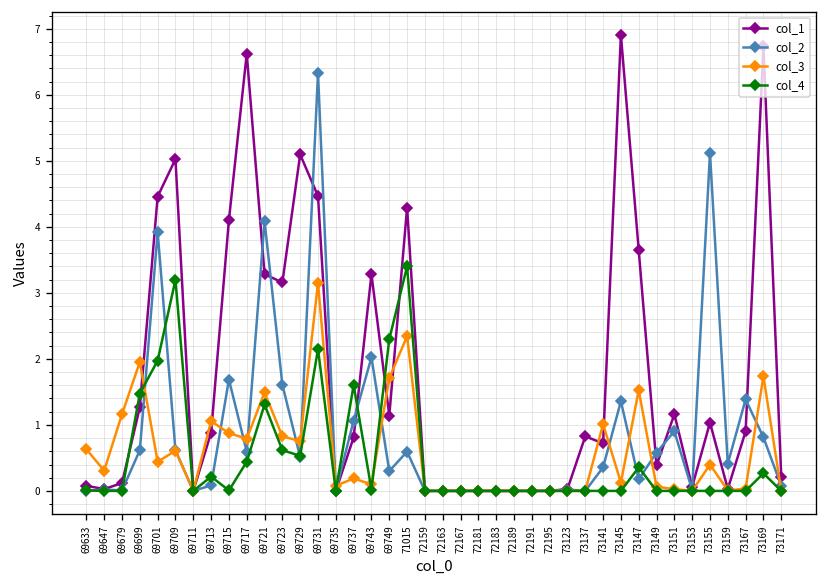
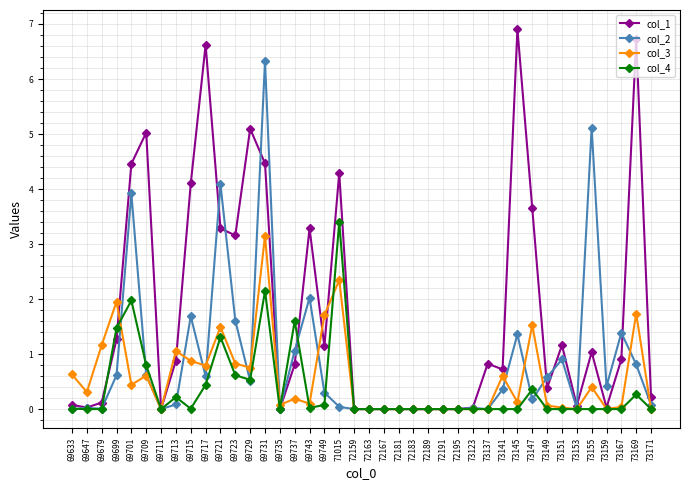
  {
    "col_1": {
      "69633": 0.1,
      "69679": 0.1,
      "69699": 1.3,
      "69701": 4.5,
      "69709": 5.0,
      "69713": 0.9,
      "69715": 4.1,
      "69717": 6.6,
      "69721": 3.3,
      "69723": 3.2,
      "69729": 5.1,
      "69731": 4.5,
      "69737": 0.8,
      "69743": 3.3,
      "69749": 1.1,
      "71015": 4.3,
      "73137": 0.8,
      "73141": 0.7,
      "73145": 6.9,
      "73147": 3.6,
      "73149": 0.4,
      "73151": 1.2,
      "73153": 0.1,
      "73155": 1.0,
      "73167": 0.9,
      "73171": 0.2
    },
    "col_2": {
      "69699": 0.6,
      "69701": 3.9,
      "69713": 0.1,
      "69715": 1.7,
      "69717": 0.6,
      "69721": 4.1,
      "69723": 1.6,
      "69731": 6.3,
      "69737": 1.1,
      "69743": 2.0,
      "69749": 0.3,
-     "71015": 0.6,
+     "71015": 0.0,
      "73141": 0.4,
      "73145": 1.4,
      "73147": 0.2,
      "73149": 0.6,
      "73151": 0.9,
      "73155": 5.1,
      "73159": 0.4,
      "73167": 1.4,
      "73169": 0.8,
      "73171": 0.1
    },
    "col_3": {
      "69633": 0.6,
      "69647": 0.3,
      "69679": 1.2,
      "69699": 2.0,
      "69701": 0.4,
      "69713": 1.1,
      "69715": 0.9,
      "69717": 0.8,
      "69721": 1.5,
      "69723": 0.8,
      "69729": 0.8,
      "69731": 3.2,
      "69735": 0.1,
      "69737": 0.2,
      "69743": 0.1,
      "69749": 1.7,
      "71015": 2.3,
-     "73141": 1.0,
+     "73141": 0.6,
      "73145": 0.1,
      "73147": 1.5,
      "73149": 0.1,
      "73155": 0.4,
      "73169": 1.7
    },
    "col_4": {
      "69699": 1.5,
      "69701": 2.0,
-     "69709": 3.2,
+     "69709": 0.8,
      "69713": 0.2,
      "69715": 0.0,
      "69717": 0.4,
      "69721": 1.3,
      "69723": 0.6,
      "69731": 2.1,
      "69737": 1.6,
      "69743": 0.0,
-     "69749": 2.3,
+     "69749": 0.1,
      "71015": 3.4,
      "73141": 0.0,
      "73145": 0.0,
      "73147": 0.4,
      "73149": 0.0,
      "73155": 0.0,
      "73169": 0.3
    }
  }
